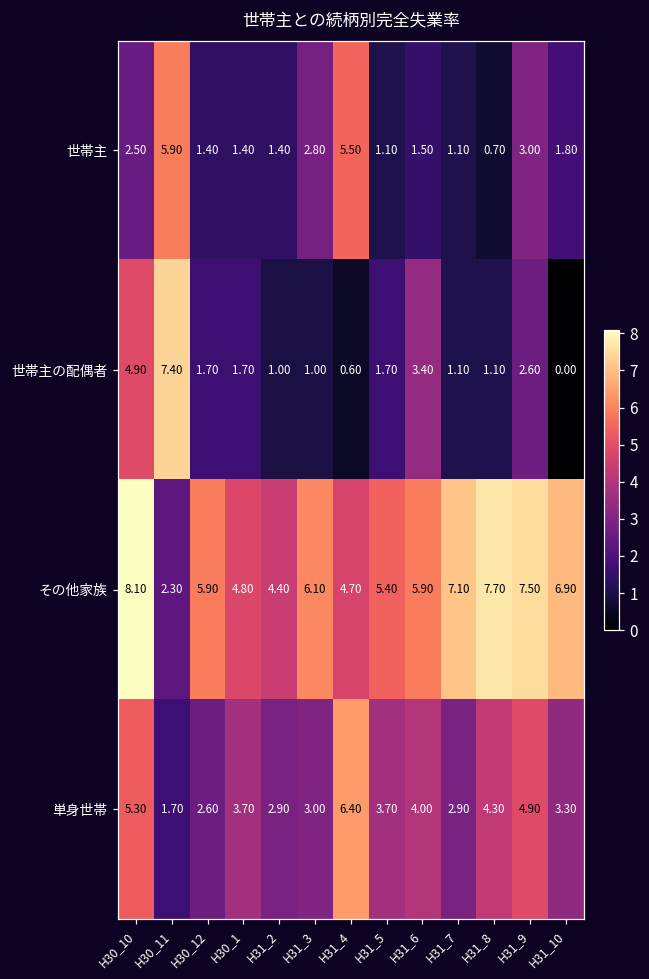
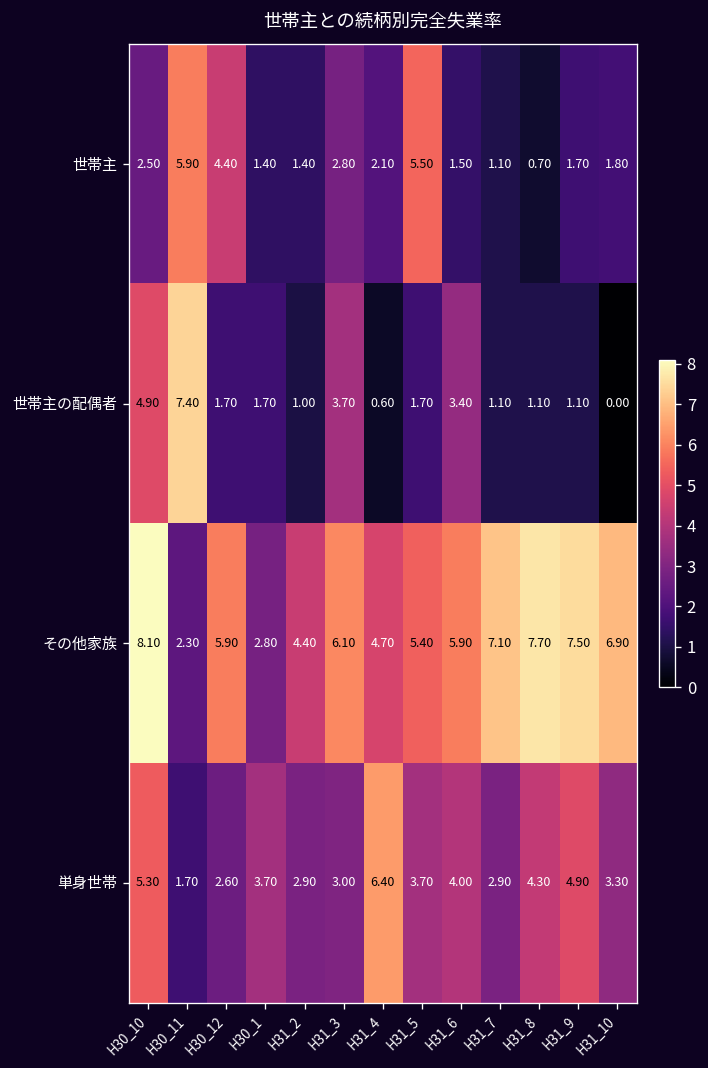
  {
    "世帯主": {
      "H30_10": 2.50,
      "H30_11": 5.90,
-     "H30_12": 1.40,
+     "H30_12": 4.40,
      "H30_1": 1.40,
      "H31_2": 1.40,
      "H31_3": 2.80,
-     "H31_4": 5.50,
-     "H31_5": 1.10,
+     "H31_4": 2.10,
+     "H31_5": 5.50,
      "H31_6": 1.50,
      "H31_7": 1.10,
      "H31_8": 0.70,
-     "H31_9": 3.00,
+     "H31_9": 1.70,
      "H31_10": 1.80
    },
    "世帯主の配偶者": {
      "H30_10": 4.90,
      "H30_11": 7.40,
      "H30_12": 1.70,
      "H30_1": 1.70,
      "H31_2": 1.00,
-     "H31_3": 1.00,
+     "H31_3": 3.70,
      "H31_4": 0.60,
      "H31_5": 1.70,
      "H31_6": 3.40,
      "H31_7": 1.10,
      "H31_8": 1.10,
-     "H31_9": 2.60,
+     "H31_9": 1.10,
      "H31_10": 0.00
    },
    "その他家族": {
      "H30_10": 8.10,
      "H30_11": 2.30,
      "H30_12": 5.90,
-     "H30_1": 4.80,
+     "H30_1": 2.80,
      "H31_2": 4.40,
      "H31_3": 6.10,
      "H31_4": 4.70,
      "H31_5": 5.40,
      "H31_6": 5.90,
      "H31_7": 7.10,
      "H31_8": 7.70,
      "H31_9": 7.50,
      "H31_10": 6.90
    },
    "単身世帯": {
      "H30_10": 5.30,
      "H30_11": 1.70,
      "H30_12": 2.60,
      "H30_1": 3.70,
      "H31_2": 2.90,
      "H31_3": 3.00,
      "H31_4": 6.40,
      "H31_5": 3.70,
      "H31_6": 4.00,
      "H31_7": 2.90,
      "H31_8": 4.30,
      "H31_9": 4.90,
      "H31_10": 3.30
    }
  }
